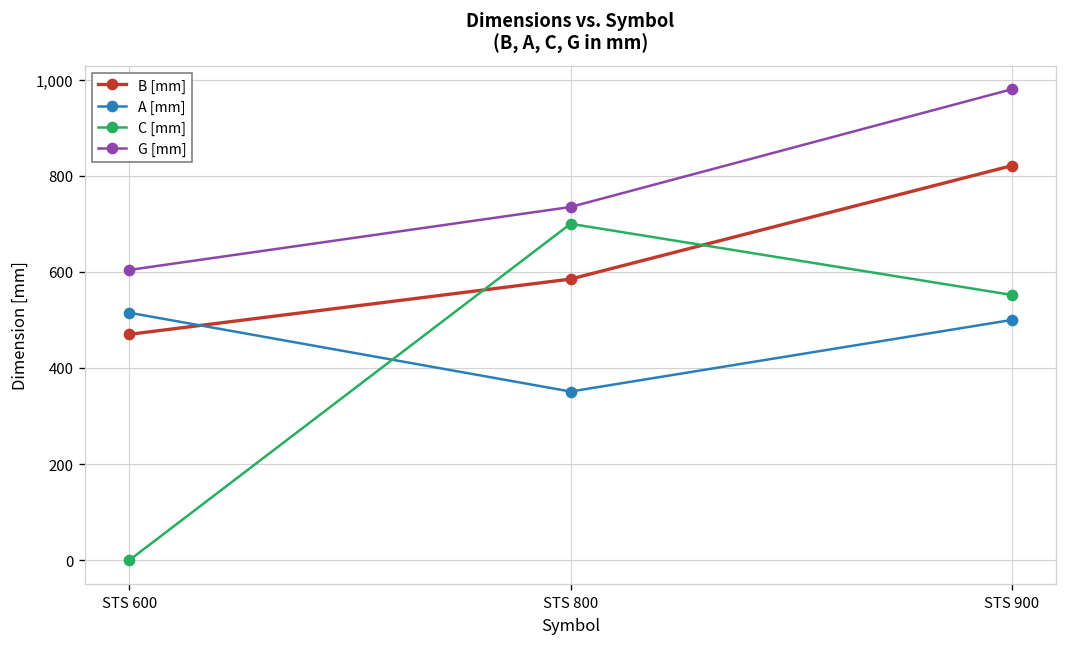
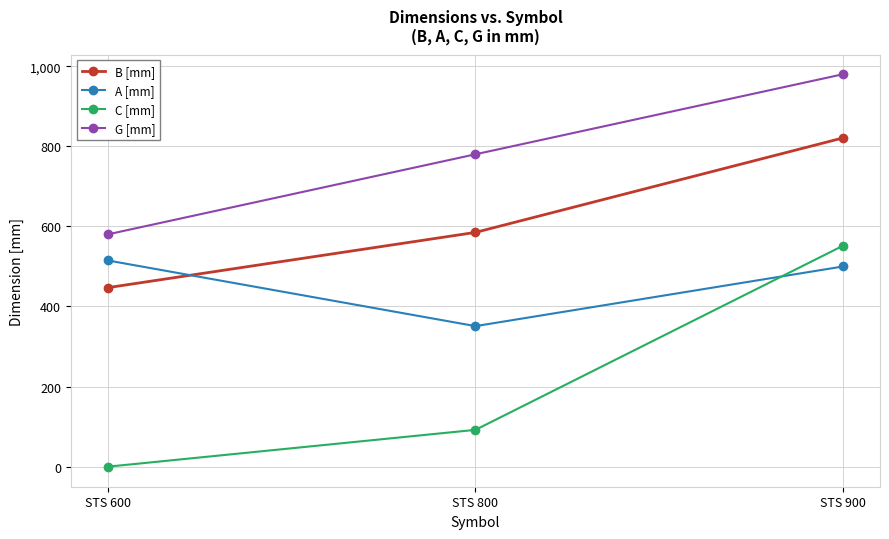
  {
    "B [mm]": {
-     "STS 600": 470,
+     "STS 600": 450,
      "STS 800": 590,
      "STS 900": 820
    },
    "A [mm]": {
      "STS 600": 520,
      "STS 800": 350,
      "STS 900": 500
    },
    "C [mm]": {
      "STS 600": 0,
-     "STS 800": 700,
+     "STS 800": 90,
      "STS 900": 550
    },
    "G [mm]": {
-     "STS 600": 600,
-     "STS 800": 740,
+     "STS 600": 580,
+     "STS 800": 780,
      "STS 900": 980
    }
  }
